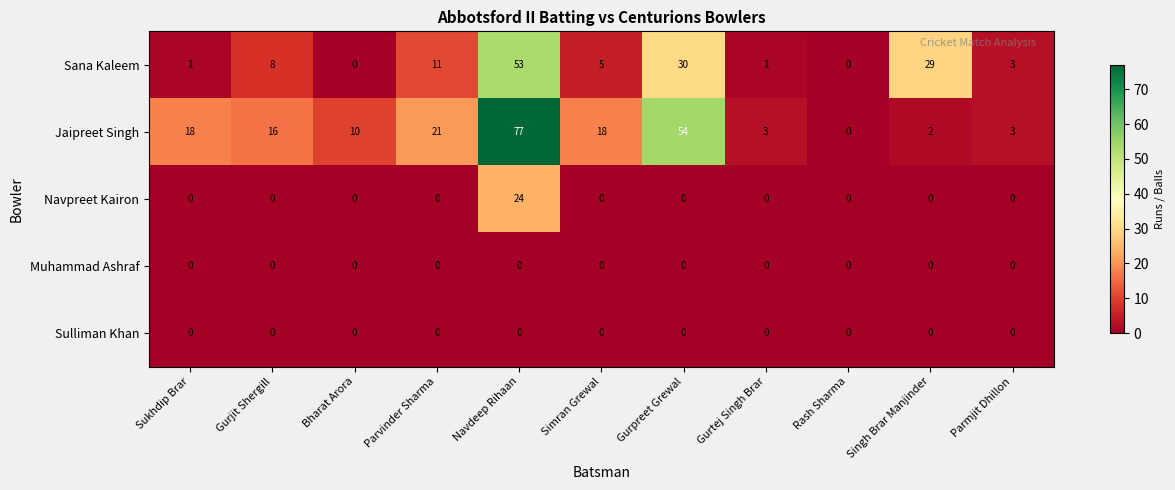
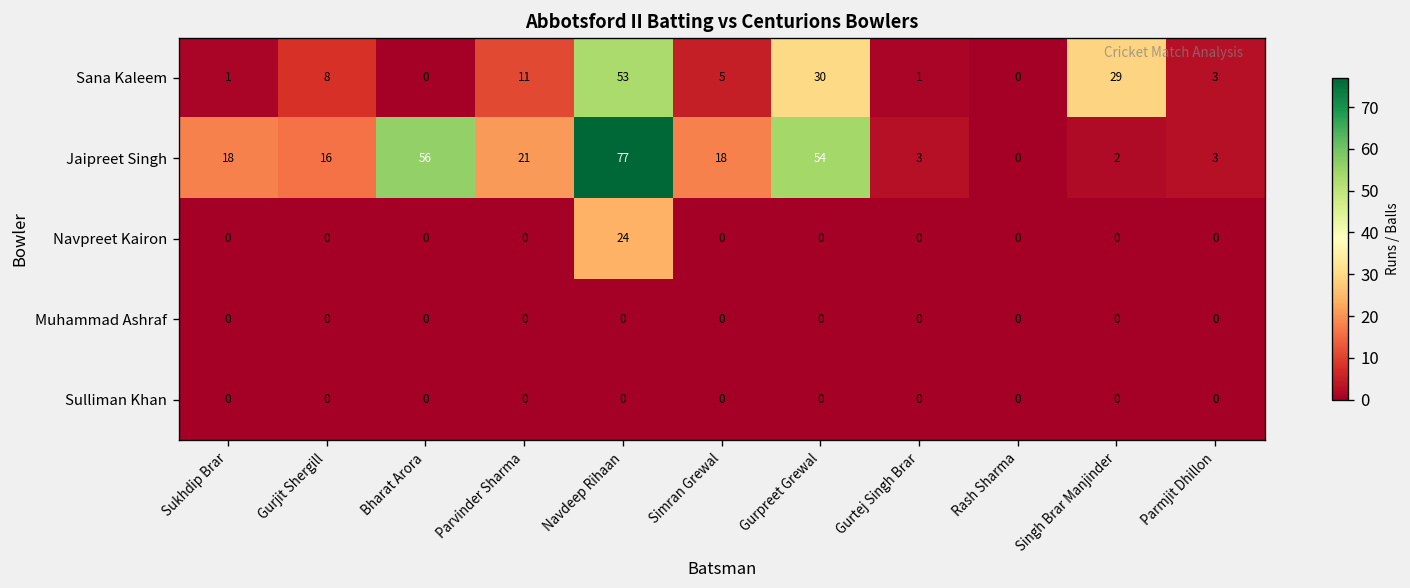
  {
    "Sana Kaleem": {
      "Sukhdip Brar": 1,
      "Gurjit Shergill": 8,
      "Bharat Arora": 0,
      "Parvinder Sharma": 11,
      "Navdeep Rihaan": 53,
      "Simran Grewal": 5,
      "Gurpreet Grewal": 30,
      "Gurtej Singh Brar": 1,
      "Rash Sharma": 0,
      "Singh Brar Manjinder": 29
    },
    "Jaipreet Singh": {
      "Sukhdip Brar": 18,
      "Gurjit Shergill": 16,
-     "Bharat Arora": 10,
+     "Bharat Arora": 56,
      "Parvinder Sharma": 21,
      "Navdeep Rihaan": 77,
      "Simran Grewal": 18,
      "Gurpreet Grewal": 54,
      "Gurtej Singh Brar": 3,
      "Rash Sharma": 0,
      "Singh Brar Manjinder": 2,
      "Parmjit Dhillon": 3
    },
    "Navpreet Kairon": {
      "Sukhdip Brar": 0,
      "Gurjit Shergill": 0,
      "Bharat Arora": 0,
      "Parvinder Sharma": 0,
      "Navdeep Rihaan": 24,
      "Simran Grewal": 0,
      "Gurpreet Grewal": 0,
      "Gurtej Singh Brar": 0,
      "Rash Sharma": 0,
      "Singh Brar Manjinder": 0,
      "Parmjit Dhillon": 0
    },
    "Muhammad Ashraf": {
      "Sukhdip Brar": 0,
      "Gurjit Shergill": 0,
      "Bharat Arora": 0,
      "Parvinder Sharma": 0,
      "Navdeep Rihaan": 0,
      "Simran Grewal": 0,
      "Gurpreet Grewal": 0,
      "Gurtej Singh Brar": 0,
      "Rash Sharma": 0,
      "Singh Brar Manjinder": 0,
      "Parmjit Dhillon": 0
    },
    "Sulliman Khan": {
      "Sukhdip Brar": 0,
      "Gurjit Shergill": 0,
      "Bharat Arora": 0,
      "Parvinder Sharma": 0,
      "Navdeep Rihaan": 0,
      "Simran Grewal": 0,
      "Gurpreet Grewal": 0,
      "Gurtej Singh Brar": 0,
      "Rash Sharma": 0,
      "Singh Brar Manjinder": 0,
      "Parmjit Dhillon": 0
    }
  }
